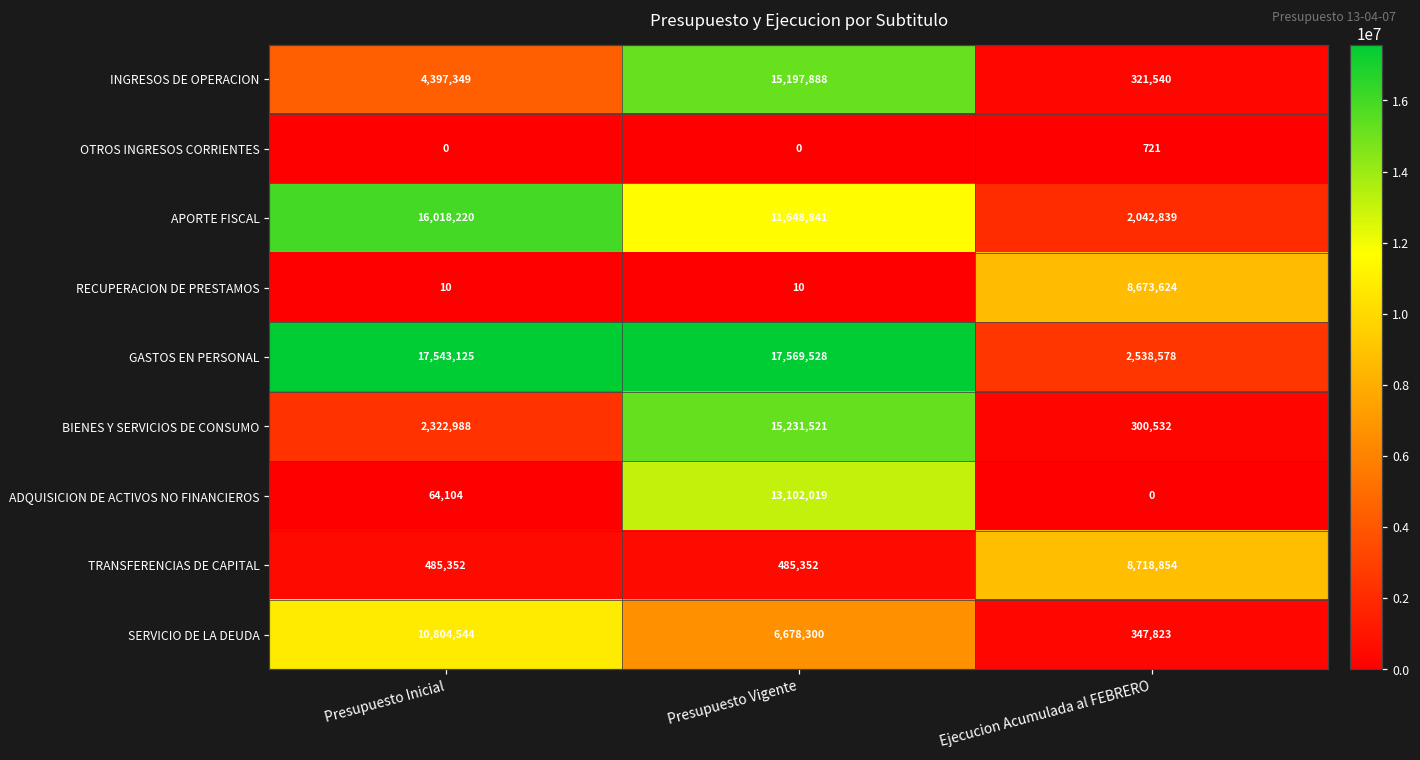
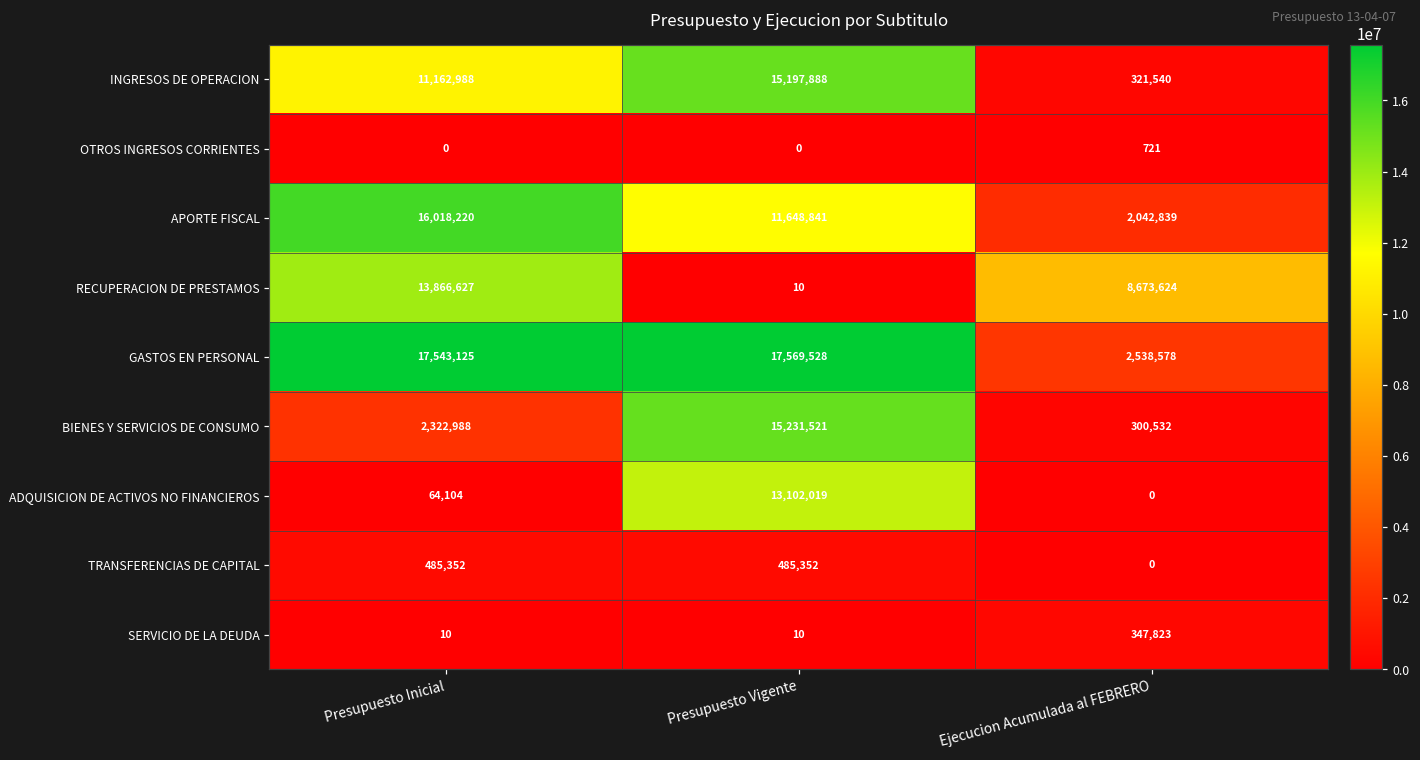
  {
    "INGRESOS DE OPERACION": {
-     "Presupuesto Inicial": "4,397,349",
+     "Presupuesto Inicial": "11,162,988",
      "Presupuesto Vigente": "15,197,888",
      "Ejecucion Acumulada al FEBRERO": "321,540"
    },
    "OTROS INGRESOS CORRIENTES": {
      "Presupuesto Inicial": "0",
      "Presupuesto Vigente": "0",
      "Ejecucion Acumulada al FEBRERO": "721"
    },
    "APORTE FISCAL": {
      "Presupuesto Inicial": "16,018,220",
      "Presupuesto Vigente": "11,648,841",
      "Ejecucion Acumulada al FEBRERO": "2,042,839"
    },
    "RECUPERACION DE PRESTAMOS": {
-     "Presupuesto Inicial": "10",
+     "Presupuesto Inicial": "13,866,627",
      "Presupuesto Vigente": "10",
      "Ejecucion Acumulada al FEBRERO": "8,673,624"
    },
    "GASTOS EN PERSONAL": {
      "Presupuesto Inicial": "17,543,125",
      "Presupuesto Vigente": "17,569,528",
      "Ejecucion Acumulada al FEBRERO": "2,538,578"
    },
    "BIENES Y SERVICIOS DE CONSUMO": {
      "Presupuesto Inicial": "2,322,988",
      "Presupuesto Vigente": "15,231,521",
      "Ejecucion Acumulada al FEBRERO": "300,532"
    },
    "ADQUISICION DE ACTIVOS NO FINANCIEROS": {
      "Presupuesto Inicial": "64,104",
      "Presupuesto Vigente": "13,102,019",
      "Ejecucion Acumulada al FEBRERO": "0"
    },
    "TRANSFERENCIAS DE CAPITAL": {
      "Presupuesto Inicial": "485,352",
      "Presupuesto Vigente": "485,352",
-     "Ejecucion Acumulada al FEBRERO": "8,718,854"
+     "Ejecucion Acumulada al FEBRERO": "0"
    },
    "SERVICIO DE LA DEUDA": {
-     "Presupuesto Inicial": "10,804,544",
-     "Presupuesto Vigente": "6,678,300",
+     "Presupuesto Inicial": "10",
+     "Presupuesto Vigente": "10",
      "Ejecucion Acumulada al FEBRERO": "347,823"
    }
  }
